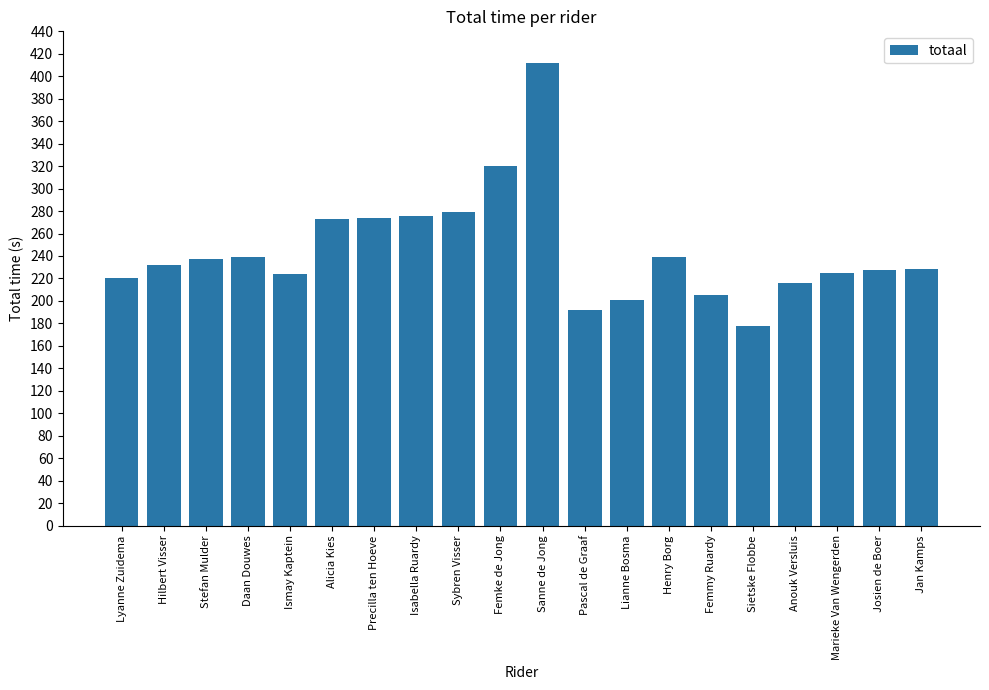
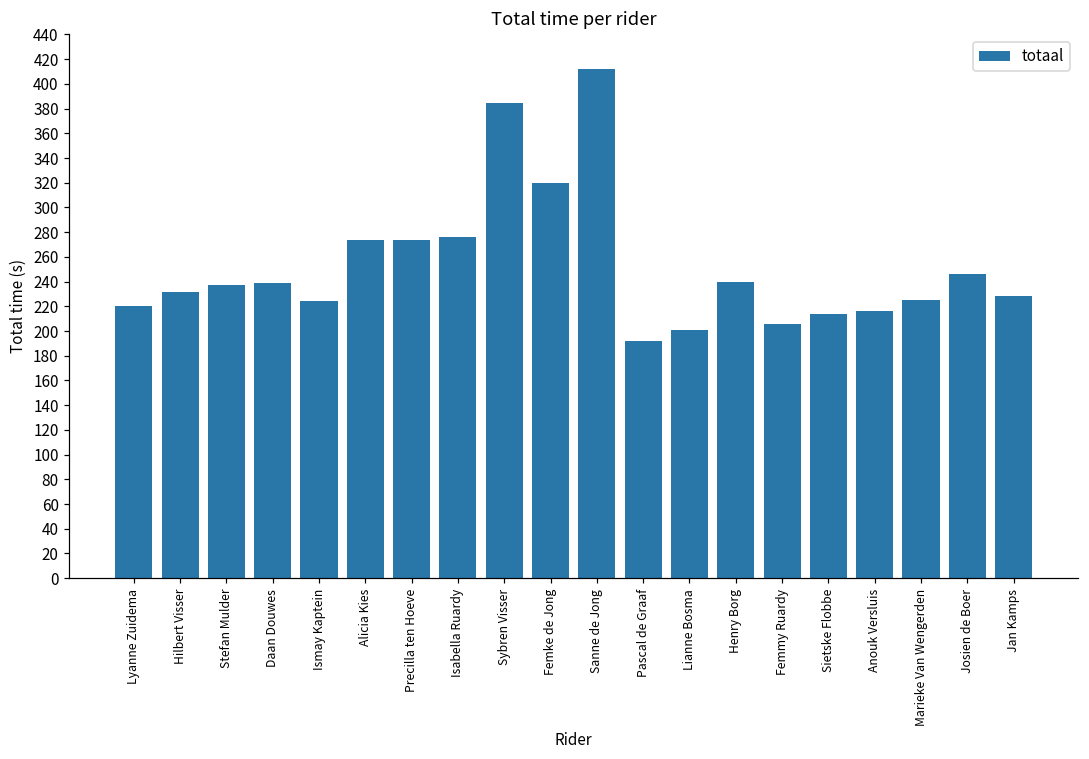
  {
    "Lyanne Zuidema": 220,
    "Hilbert Visser": 232,
    "Stefan Mulder": 237,
    "Daan Douwes": 239,
    "Ismay Kaptein": 224,
    "Alicia Kies": 273,
    "Precilla ten Hoeve": 273,
    "Isabella Ruardy": 276,
-   "Sybren Visser": 279,
+   "Sybren Visser": 384,
    "Femke de Jong": 320,
    "Sanne de Jong": 412,
    "Pascal de Graaf": 192,
    "Lianne Bosma": 201,
    "Henry Borg": 239,
    "Femmy Ruardy": 206,
-   "Sietske Flobbe": 178,
+   "Sietske Flobbe": 214,
    "Anouk Versluis": 216,
    "Marieke Van Wengerden": 225,
-   "Josien de Boer": 228,
+   "Josien de Boer": 246,
    "Jan Kamps": 228
  }
